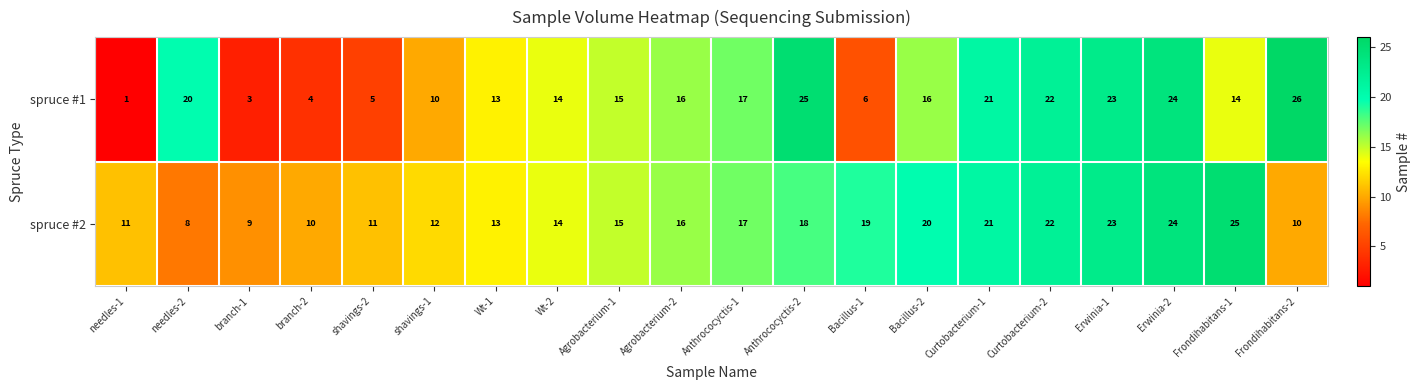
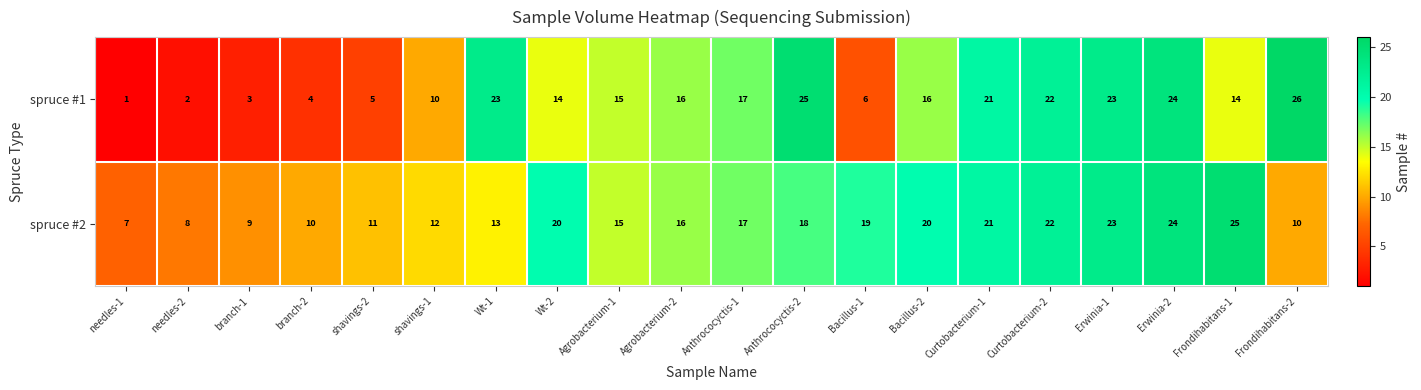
  {
    "spruce #1": {
      "needles-1": 1,
-     "needles-2": 20,
+     "needles-2": 2,
      "branch-1": 3,
      "branch-2": 4,
      "shavings-2": 5,
      "shavings-1": 10,
-     "Wt-1": 13,
+     "Wt-1": 23,
      "Wt-2": 14,
      "Agrobacterium-1": 15,
      "Agrobacterium-2": 16,
      "Anthrococyctis-1": 17,
      "Anthrococyctis-2": 25,
      "Bacillus-1": 6,
      "Bacillus-2": 16,
      "Curtobacterium-1": 21,
      "Curtobacterium-2": 22,
      "Erwinia-1": 23,
      "Erwinia-2": 24,
      "Frondihabitans-1": 14,
      "Frondihabitans-2": 26
    },
    "spruce #2": {
-     "needles-1": 11,
+     "needles-1": 7,
      "needles-2": 8,
      "branch-1": 9,
      "branch-2": 10,
      "shavings-2": 11,
      "shavings-1": 12,
      "Wt-1": 13,
-     "Wt-2": 14,
+     "Wt-2": 20,
      "Agrobacterium-1": 15,
      "Agrobacterium-2": 16,
      "Anthrococyctis-1": 17,
      "Anthrococyctis-2": 18,
      "Bacillus-1": 19,
      "Bacillus-2": 20,
      "Curtobacterium-1": 21,
      "Curtobacterium-2": 22,
      "Erwinia-1": 23,
      "Erwinia-2": 24,
      "Frondihabitans-1": 25,
      "Frondihabitans-2": 10
    }
  }
